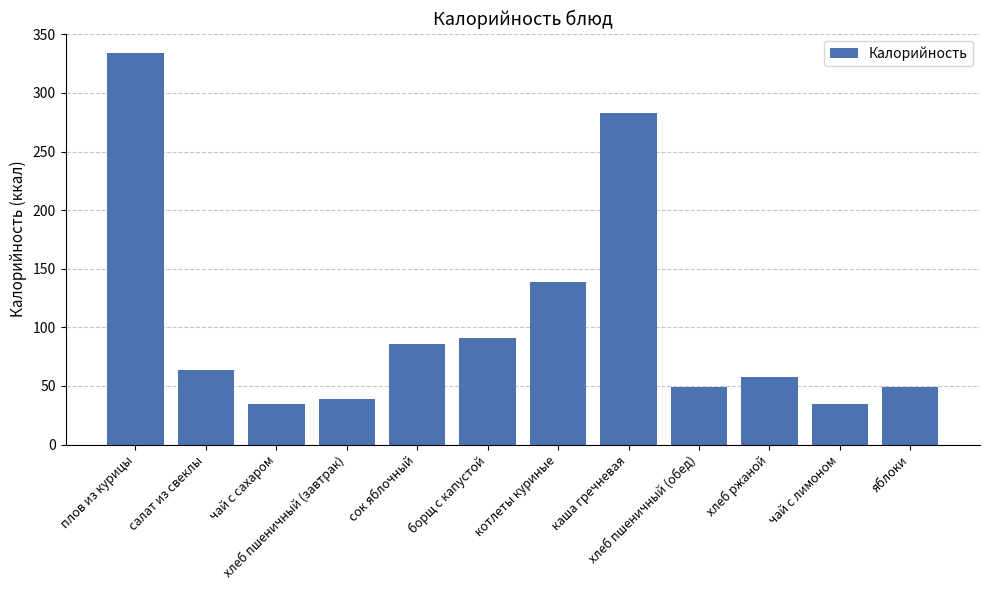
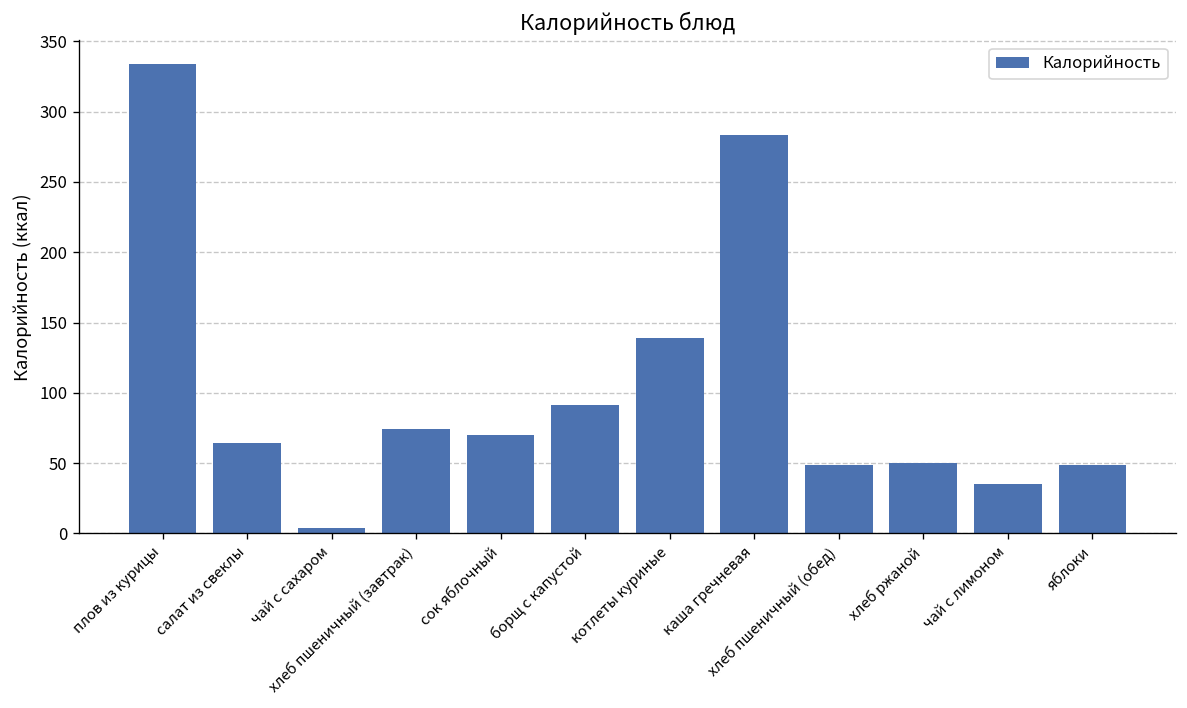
  {
    "плов из курицы": 334,
    "салат из свеклы": 64,
-   "чай с сахаром": 35,
-   "хлеб пшеничный (завтрак)": 39,
-   "сок яблочный": 86,
+   "чай с сахаром": 4,
+   "хлеб пшеничный (завтрак)": 74,
+   "сок яблочный": 70,
    "борщ с капустой": 91,
    "котлеты куриные": 139,
    "каша гречневая": 283,
    "хлеб пшеничный (обед)": 49,
-   "хлеб ржаной": 58,
+   "хлеб ржаной": 50,
    "чай с лимоном": 35,
    "яблоки": 49
  }
